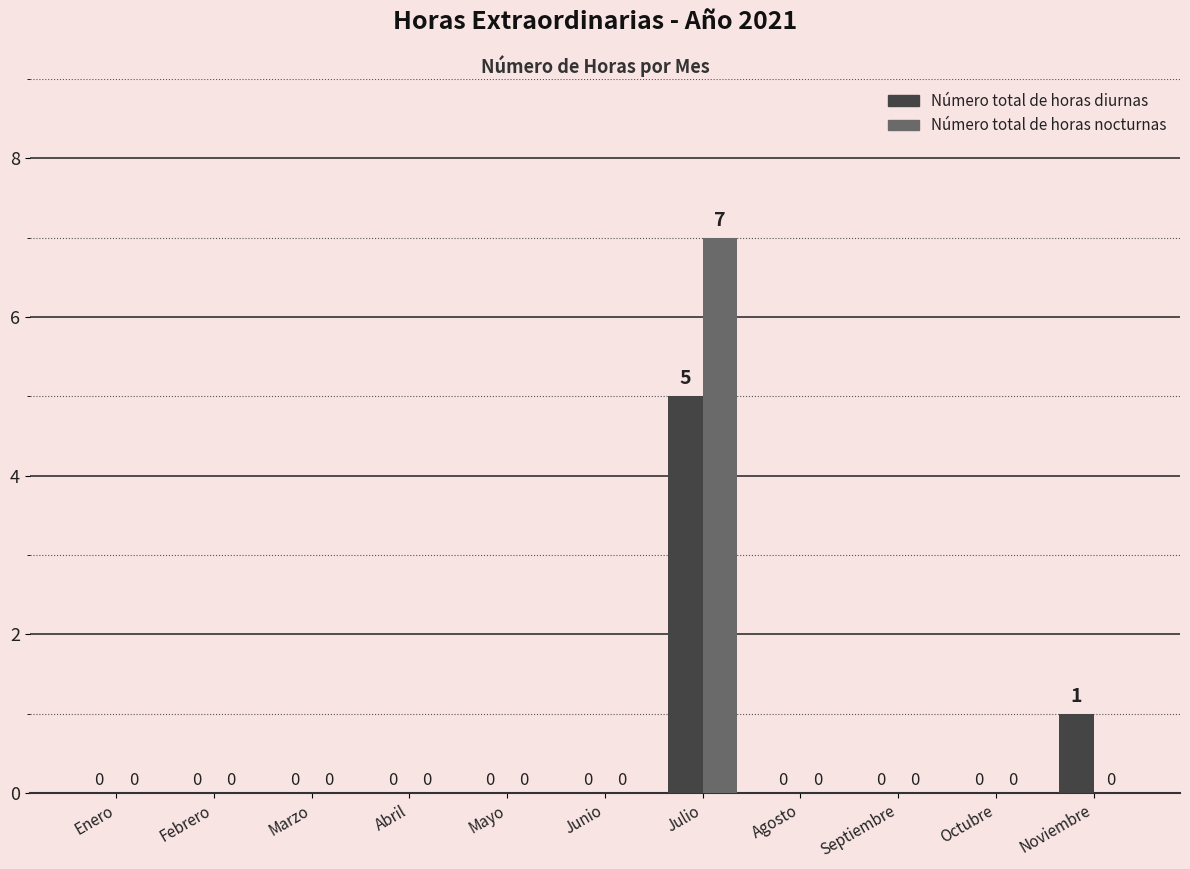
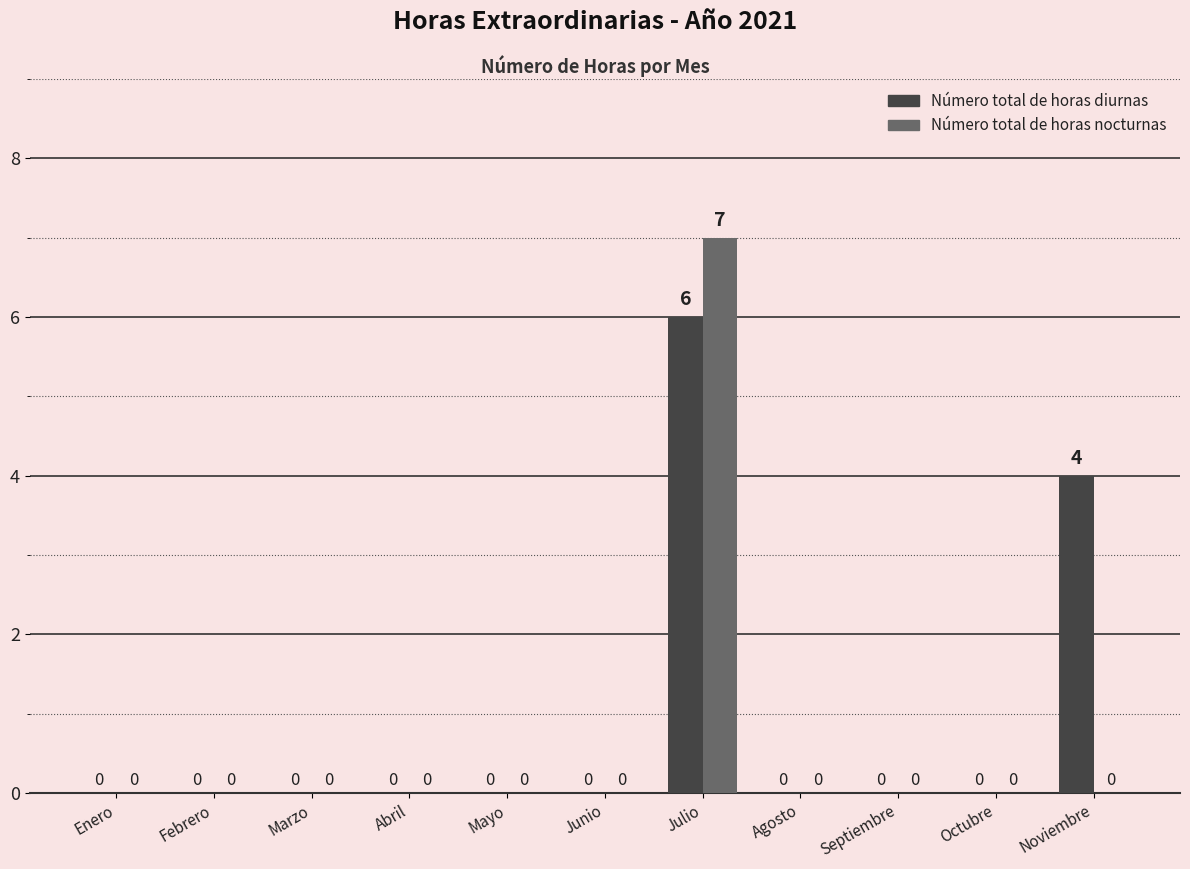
  {
    "Número total de horas diurnas": {
      "Enero": 0,
      "Febrero": 0,
      "Marzo": 0,
      "Abril": 0,
      "Mayo": 0,
      "Junio": 0,
-     "Julio": 5,
+     "Julio": 6,
      "Agosto": 0,
      "Septiembre": 0,
      "Octubre": 0,
-     "Noviembre": 1
+     "Noviembre": 4
    },
    "Número total de horas nocturnas": {
      "Enero": 0,
      "Febrero": 0,
      "Marzo": 0,
      "Abril": 0,
      "Mayo": 0,
      "Junio": 0,
      "Julio": 7,
      "Agosto": 0,
      "Septiembre": 0,
      "Octubre": 0,
      "Noviembre": 0
    }
  }
